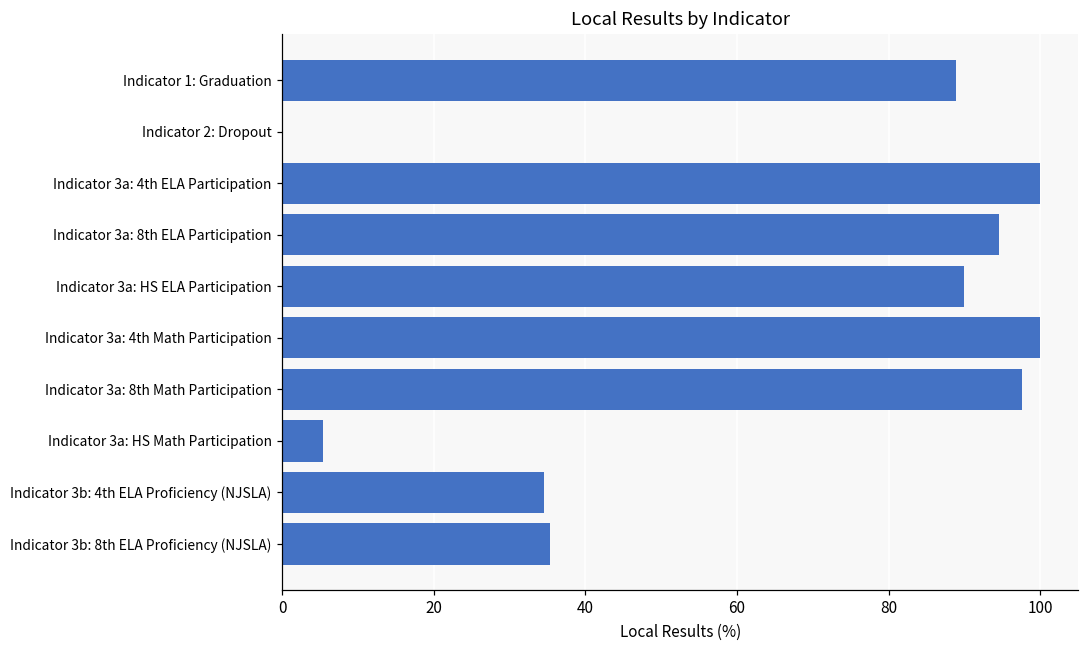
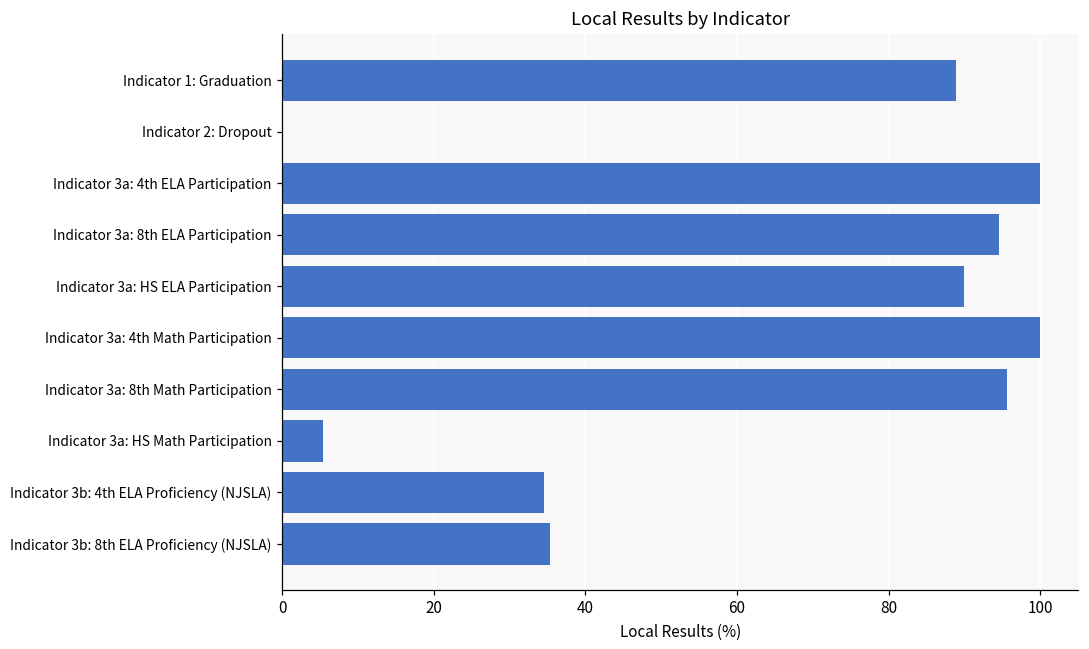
  {
    "Indicator 1: Graduation": 89,
    "Indicator 2: Dropout": 0,
    "Indicator 3a: 4th ELA Participation": 100,
    "Indicator 3a: 8th ELA Participation": 95,
    "Indicator 3a: HS ELA Participation": 90,
    "Indicator 3a: 4th Math Participation": 100,
-   "Indicator 3a: 8th Math Participation": 98,
+   "Indicator 3a: 8th Math Participation": 96,
    "Indicator 3a: HS Math Participation": 5,
    "Indicator 3b: 4th ELA Proficiency (NJSLA)": 34,
    "Indicator 3b: 8th ELA Proficiency (NJSLA)": 35
  }
